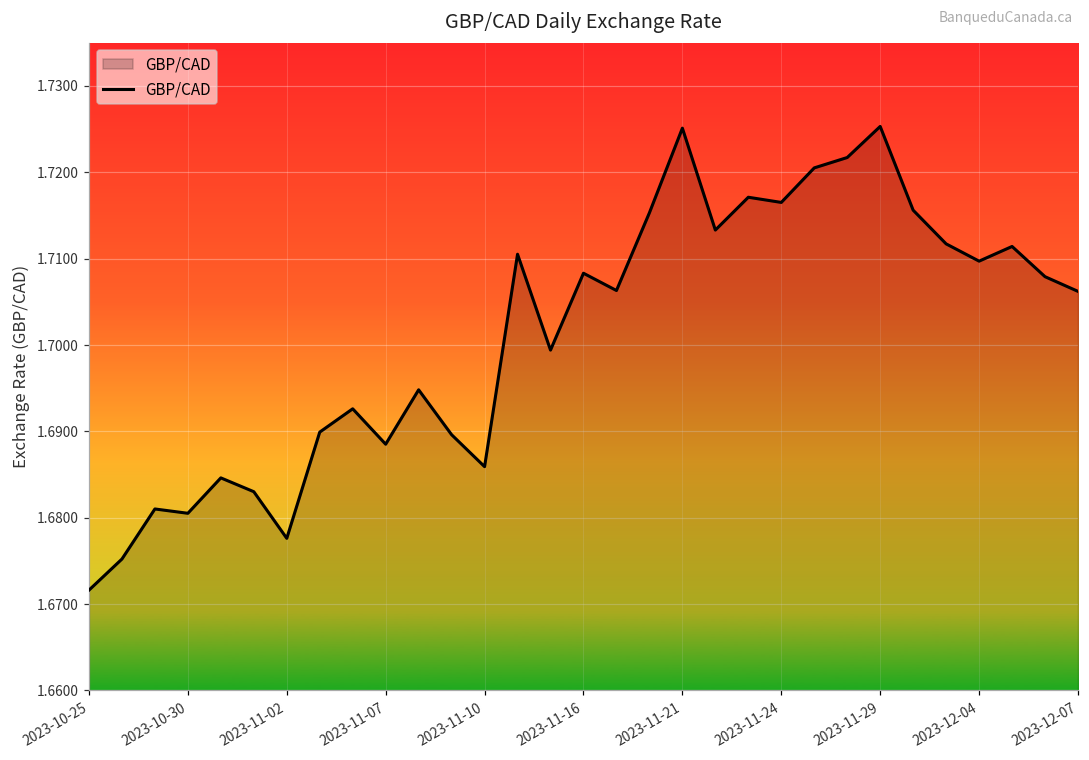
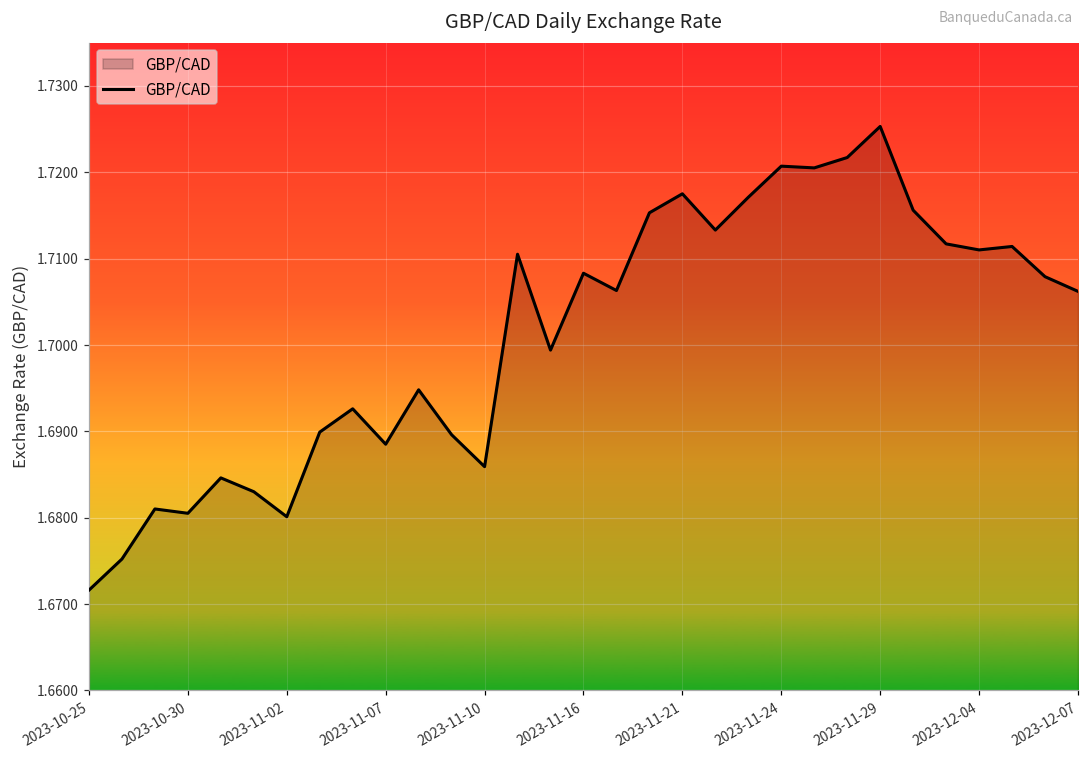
  {
    "2023-10-25": 1.672,
    "2023-10-30": 1.681,
-   "2023-11-02": 1.678,
+   "2023-11-02": 1.680,
    "2023-11-07": 1.689,
    "2023-11-10": 1.686,
    "2023-11-16": 1.708,
-   "2023-11-21": 1.725,
-   "2023-11-24": 1.717,
+   "2023-11-21": 1.718,
+   "2023-11-24": 1.721,
    "2023-11-29": 1.725,
-   "2023-12-04": 1.710,
+   "2023-12-04": 1.711,
    "2023-12-07": 1.706
  }
